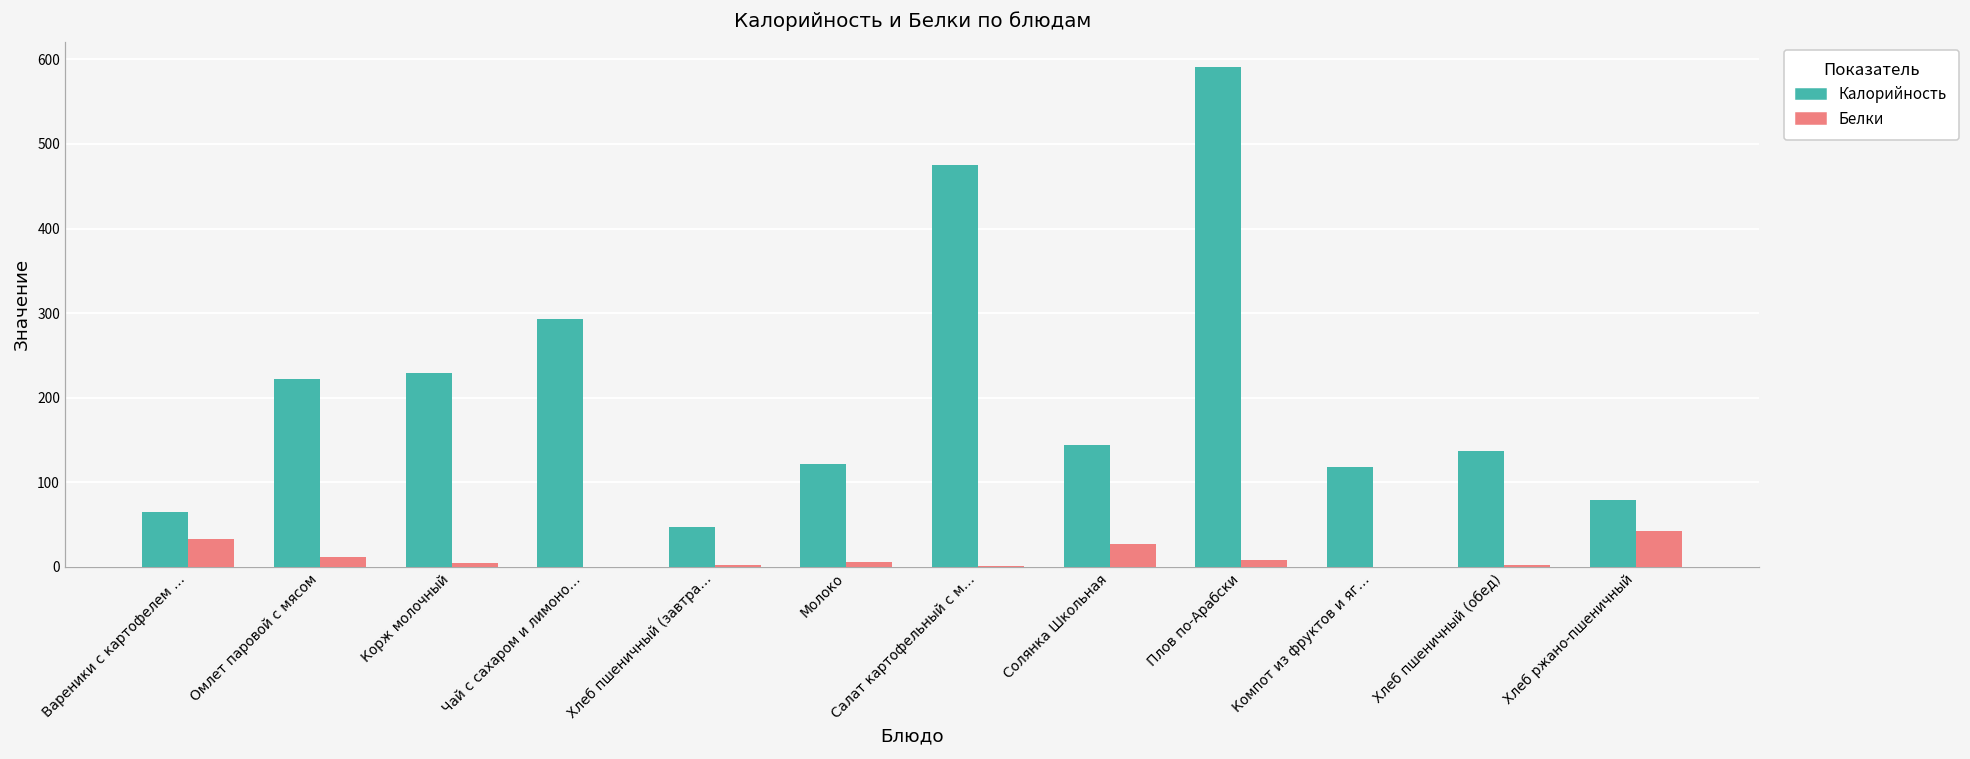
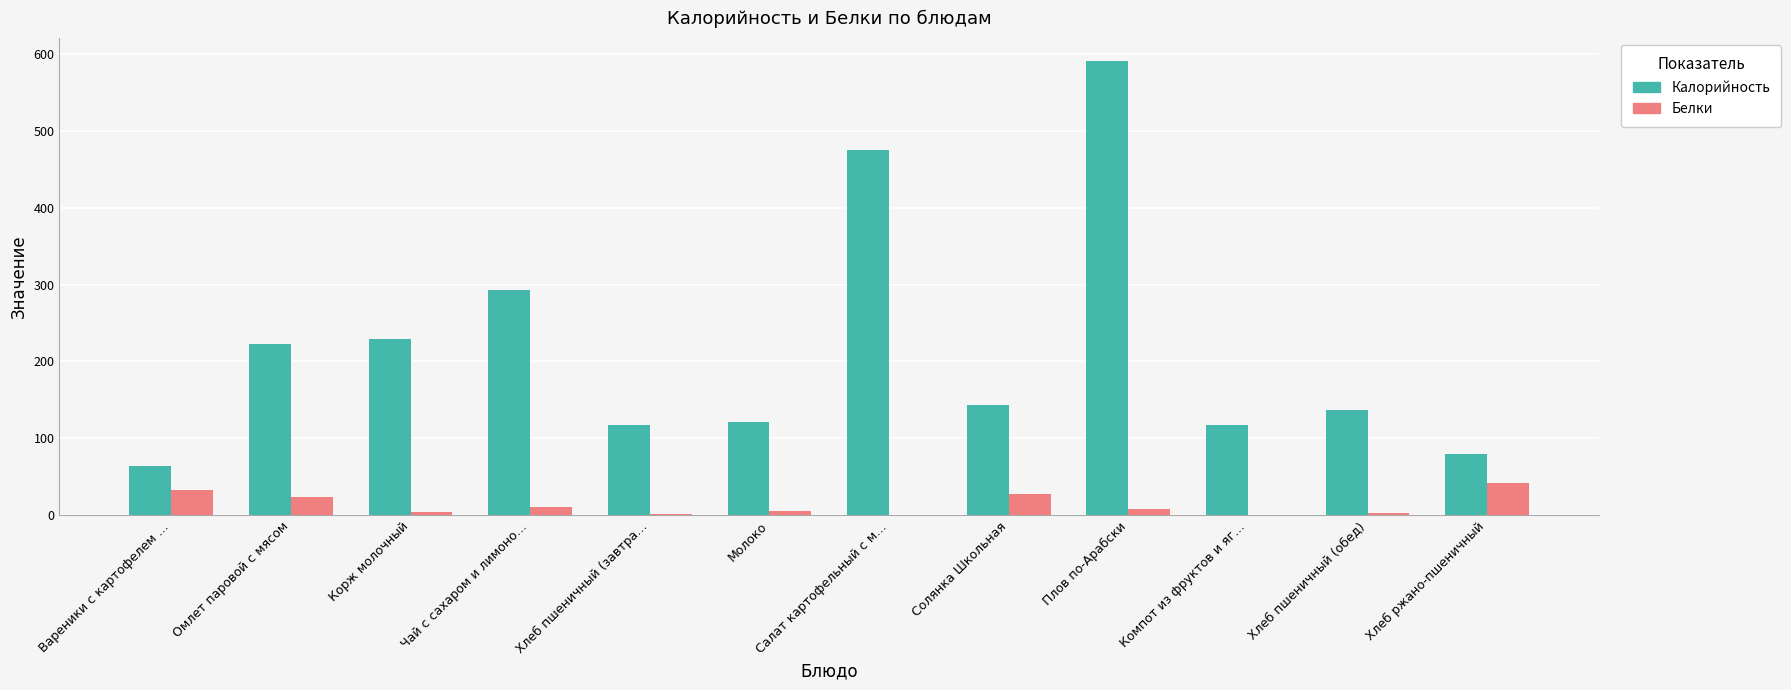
  {
    "Калорийность": {
      "Вареники с картофелем …": 60,
      "Омлет паровой с мясом": 220,
      "Корж молочный": 230,
      "Чай с сахаром и лимоно…": 290,
-     "Хлеб пшеничный (завтра…": 50,
+     "Хлеб пшеничный (завтра…": 120,
      "Молоко": 120,
      "Салат картофельный с м…": 480,
      "Солянка Школьная": 140,
      "Плов по-Арабски": 590,
      "Компот из фруктов и яг…": 120,
      "Хлеб пшеничный (обед)": 140,
      "Хлеб ржано-пшеничный": 80
    },
    "Белки": {
      "Вареники с картофелем …": 30,
-     "Омлет паровой с мясом": 10,
+     "Омлет паровой с мясом": 20,
      "Корж молочный": 0,
-     "Чай с сахаром и лимоно…": 0,
+     "Чай с сахаром и лимоно…": 10,
      "Молоко": 10,
      "Солянка Школьная": 30,
      "Плов по-Арабски": 10,
      "Хлеб ржано-пшеничный": 40
    }
  }
